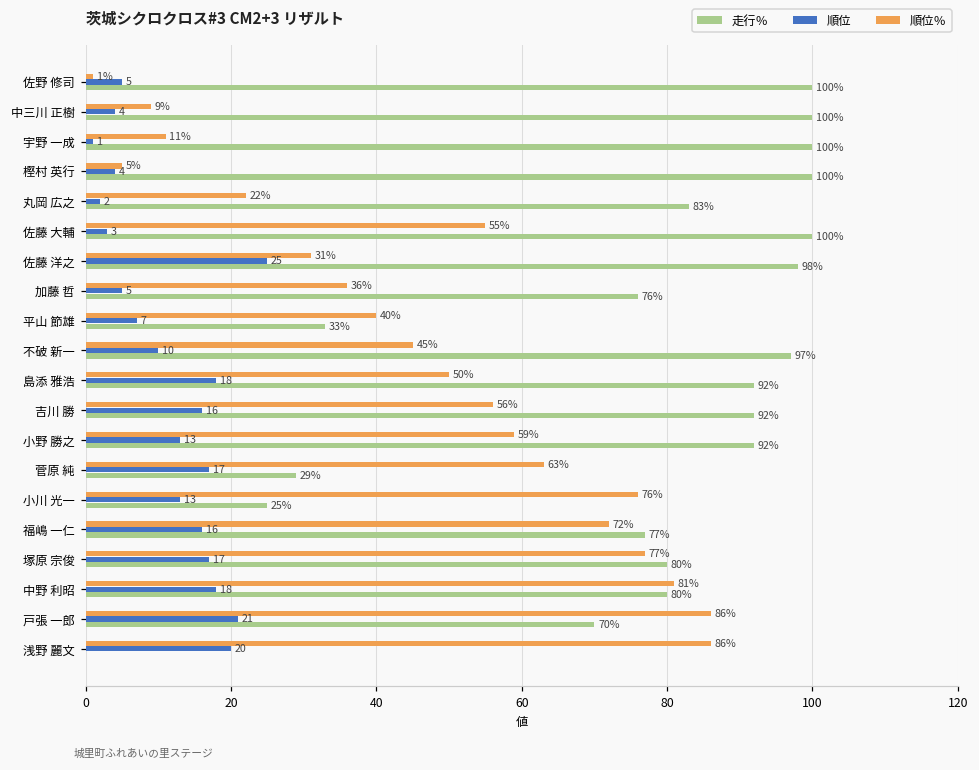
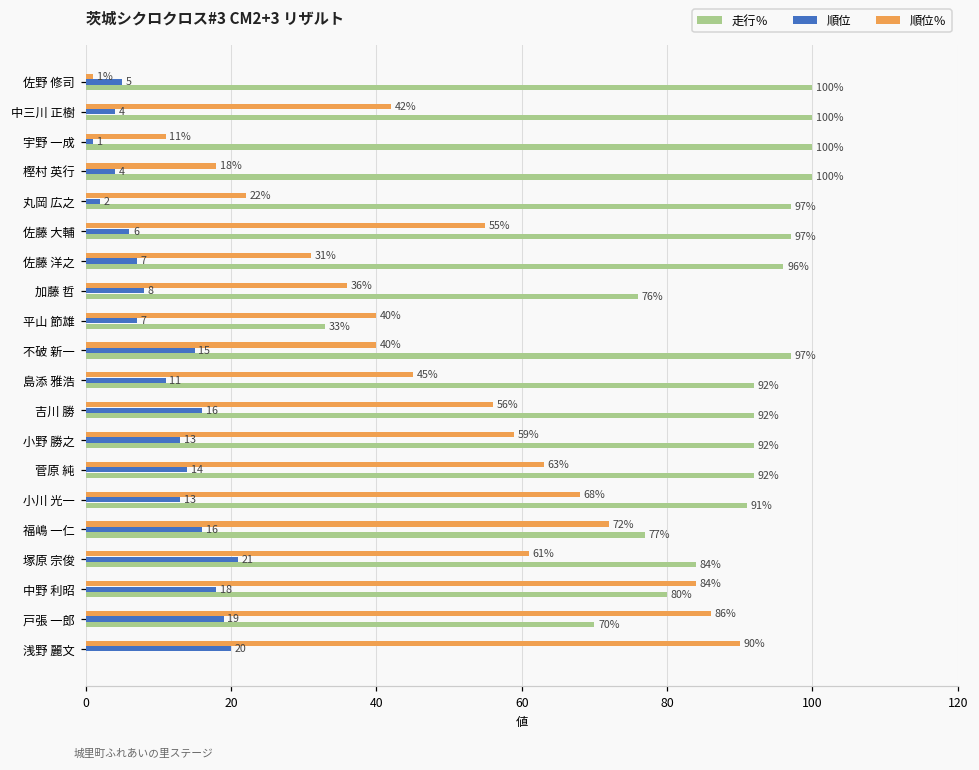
  {
    "走行％": {
      "佐野 修司": "100%",
      "中三川 正樹": "100%",
      "宇野 一成": "100%",
      "樫村 英行": "100%",
-     "丸岡 広之": "83%",
-     "佐藤 大輔": "100%",
-     "佐藤 洋之": "98%",
+     "丸岡 広之": "97%",
+     "佐藤 大輔": "97%",
+     "佐藤 洋之": "96%",
      "加藤 哲": "76%",
      "平山 節雄": "33%",
      "不破 新一": "97%",
      "島添 雅浩": "92%",
      "吉川 勝": "92%",
      "小野 勝之": "92%",
-     "菅原 純": "29%",
-     "小川 光一": "25%",
+     "菅原 純": "92%",
+     "小川 光一": "91%",
      "福嶋 一仁": "77%",
-     "塚原 宗俊": "80%",
+     "塚原 宗俊": "84%",
      "中野 利昭": "80%",
      "戸張 一郎": "70%"
    },
    "順位": {
      "佐野 修司": "5",
      "中三川 正樹": "4",
      "宇野 一成": "1",
      "樫村 英行": "4",
      "丸岡 広之": "2",
-     "佐藤 大輔": "3",
-     "佐藤 洋之": "25",
-     "加藤 哲": "5",
+     "佐藤 大輔": "6",
+     "佐藤 洋之": "7",
+     "加藤 哲": "8",
      "平山 節雄": "7",
-     "不破 新一": "10",
-     "島添 雅浩": "18",
+     "不破 新一": "15",
+     "島添 雅浩": "11",
      "吉川 勝": "16",
      "小野 勝之": "13",
-     "菅原 純": "17",
+     "菅原 純": "14",
      "小川 光一": "13",
      "福嶋 一仁": "16",
-     "塚原 宗俊": "17",
+     "塚原 宗俊": "21",
      "中野 利昭": "18",
-     "戸張 一郎": "21",
+     "戸張 一郎": "19",
      "浅野 麗文": "20"
    },
    "順位％": {
      "佐野 修司": "1%",
-     "中三川 正樹": "9%",
+     "中三川 正樹": "42%",
      "宇野 一成": "11%",
-     "樫村 英行": "5%",
+     "樫村 英行": "18%",
      "丸岡 広之": "22%",
      "佐藤 大輔": "55%",
      "佐藤 洋之": "31%",
      "加藤 哲": "36%",
      "平山 節雄": "40%",
-     "不破 新一": "45%",
-     "島添 雅浩": "50%",
+     "不破 新一": "40%",
+     "島添 雅浩": "45%",
      "吉川 勝": "56%",
      "小野 勝之": "59%",
      "菅原 純": "63%",
-     "小川 光一": "76%",
+     "小川 光一": "68%",
      "福嶋 一仁": "72%",
-     "塚原 宗俊": "77%",
-     "中野 利昭": "81%",
+     "塚原 宗俊": "61%",
+     "中野 利昭": "84%",
      "戸張 一郎": "86%",
-     "浅野 麗文": "86%"
+     "浅野 麗文": "90%"
    }
  }
